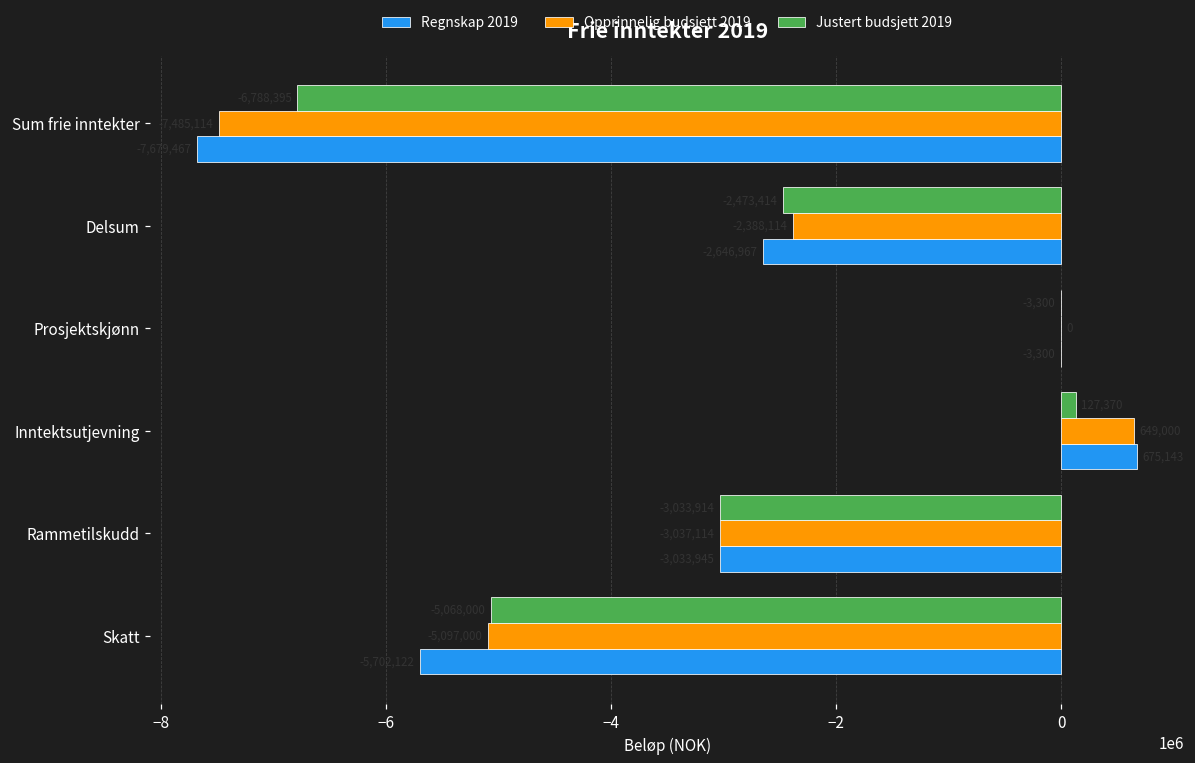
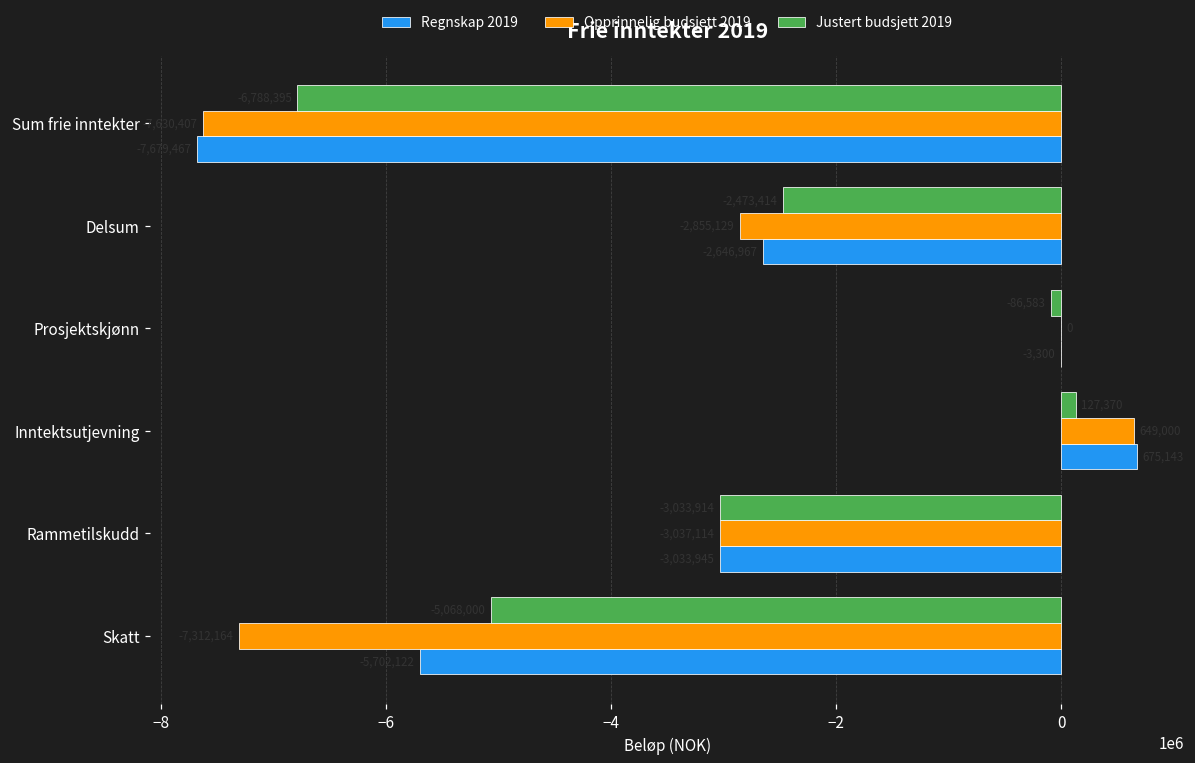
  {
    "Regnskap 2019": {
      "Sum frie inntekter": -7680000,
      "Delsum": -2650000,
      "Inntektsutjevning": 680000,
      "Rammetilskudd": -3030000,
      "Skatt": -5700000
    },
    "Opprinnelig budsjett 2019": {
-     "Sum frie inntekter": -7490000,
-     "Delsum": -2390000,
+     "Sum frie inntekter": -7630000,
+     "Delsum": -2860000,
      "Prosjektskjønn": 0,
      "Inntektsutjevning": 650000,
      "Rammetilskudd": -3040000,
-     "Skatt": -5100000
+     "Skatt": -7310000
    },
    "Justert budsjett 2019": {
      "Sum frie inntekter": -6790000,
      "Delsum": -2470000,
-     "Prosjektskjønn": 0,
+     "Prosjektskjønn": -90000,
      "Inntektsutjevning": 130000,
      "Rammetilskudd": -3030000,
      "Skatt": -5070000
    }
  }
